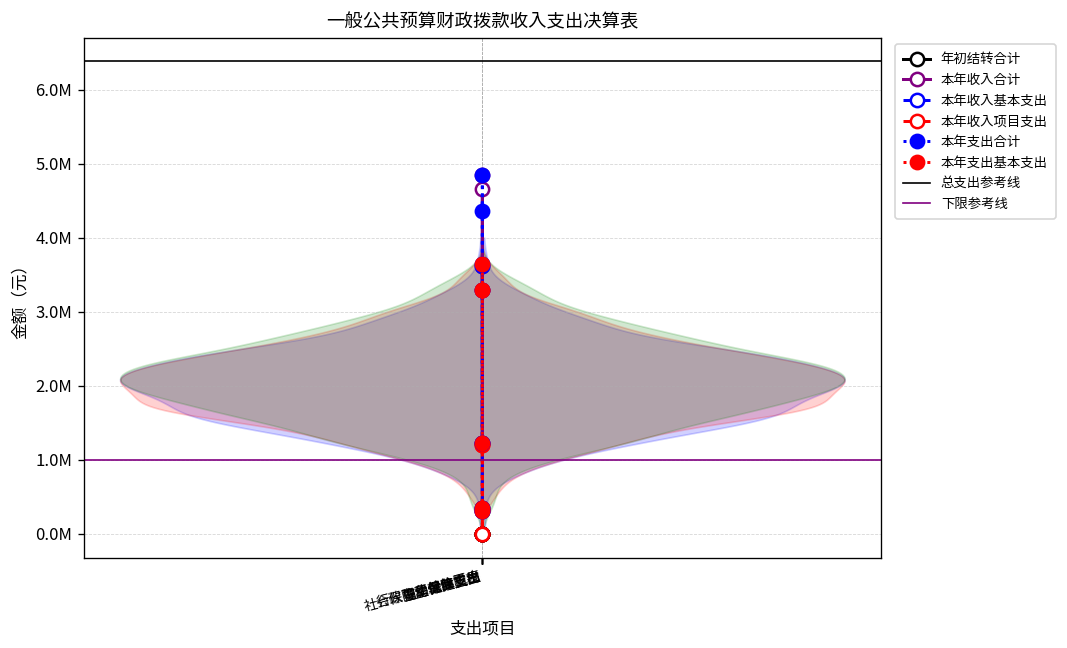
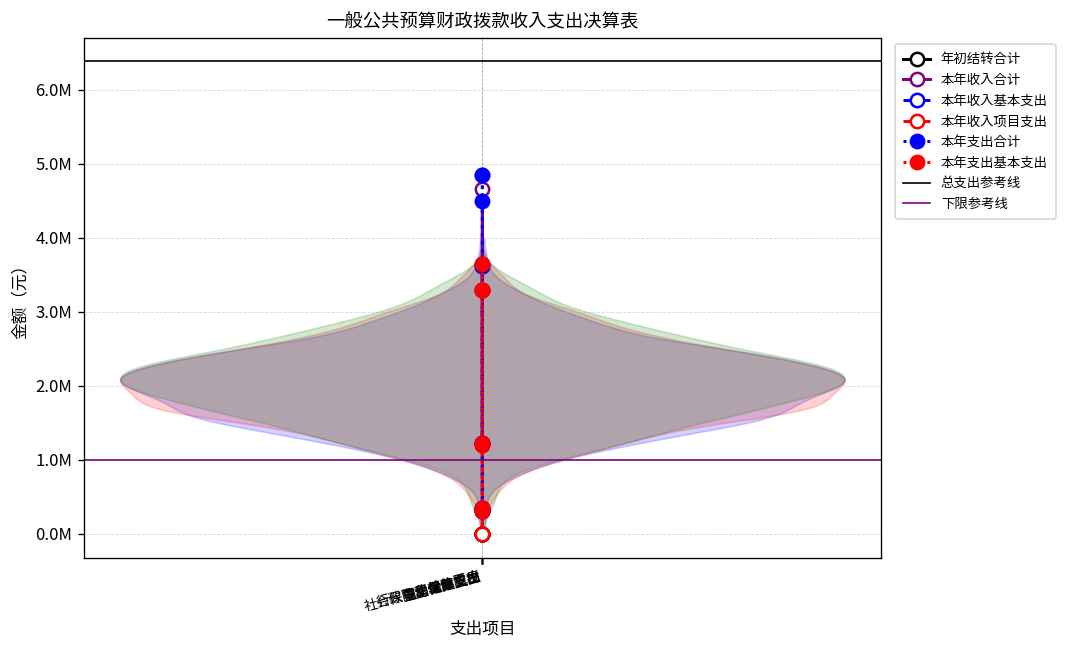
  {
    "本年收入合计": {
      "公共卫生": 4700000
    },
    "本年支出合计": {
-     "公共卫生": 4400000
+     "公共卫生": 4500000
    }
  }
